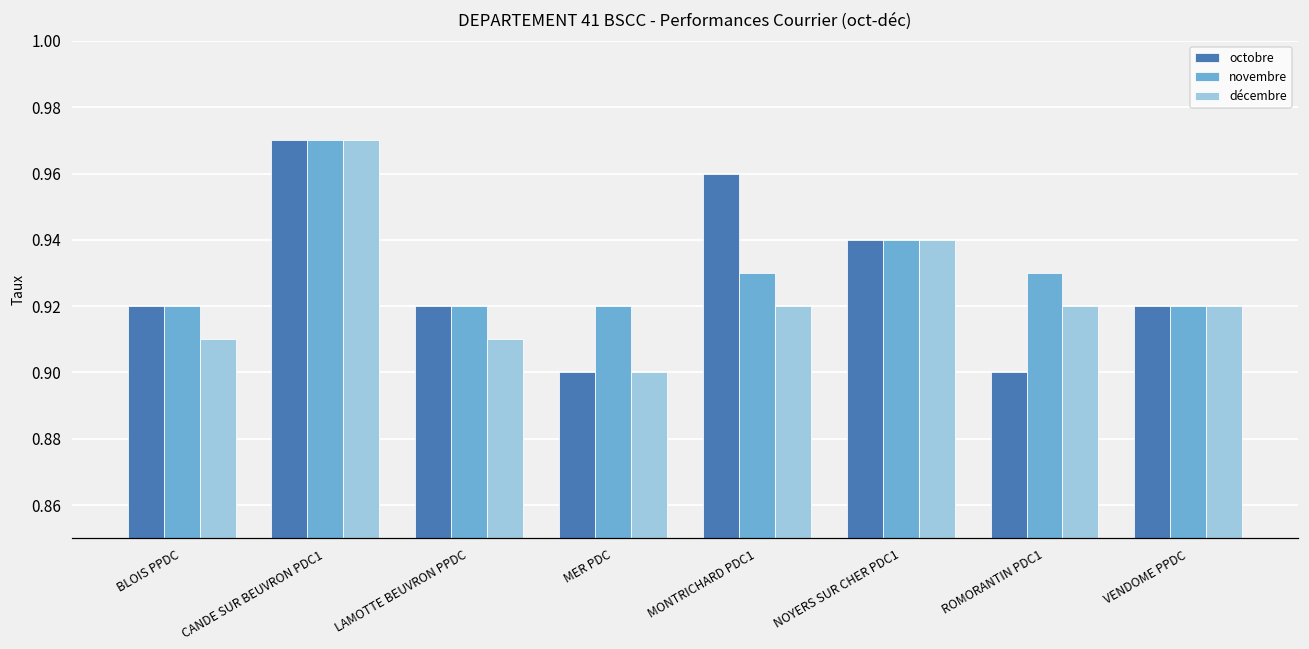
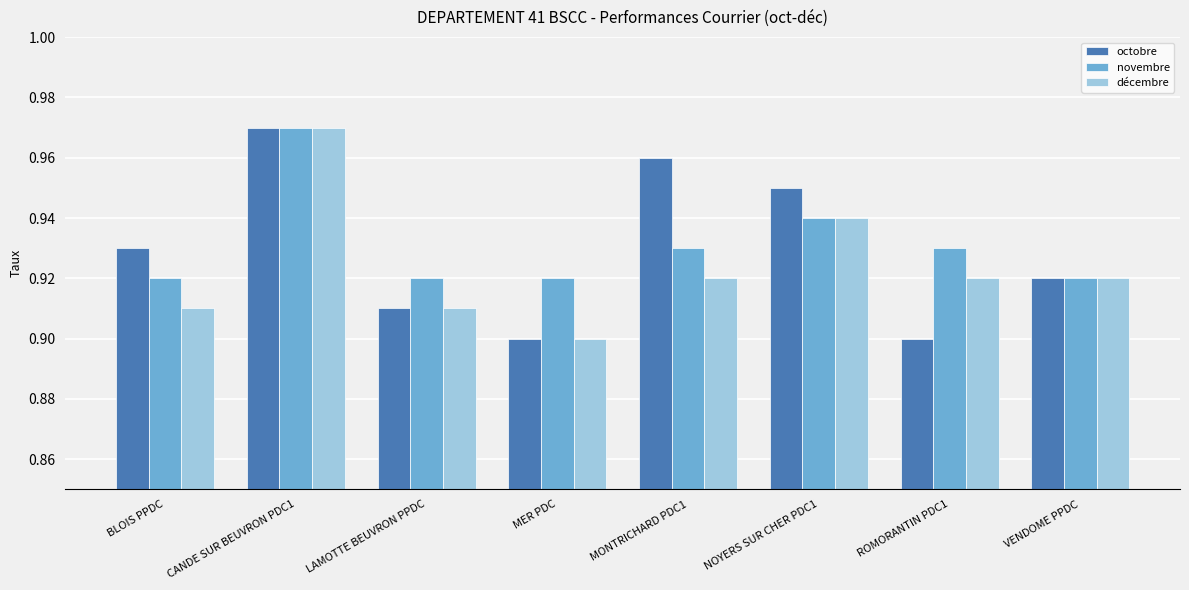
  {
    "octobre": {
-     "BLOIS PPDC": 0.92,
+     "BLOIS PPDC": 0.93,
      "CANDE SUR BEUVRON PDC1": 0.97,
-     "LAMOTTE BEUVRON PPDC": 0.92,
+     "LAMOTTE BEUVRON PPDC": 0.91,
      "MER PDC": 0.90,
      "MONTRICHARD PDC1": 0.96,
-     "NOYERS SUR CHER PDC1": 0.94,
+     "NOYERS SUR CHER PDC1": 0.95,
      "ROMORANTIN PDC1": 0.90,
      "VENDOME PPDC": 0.92
    }
  }
